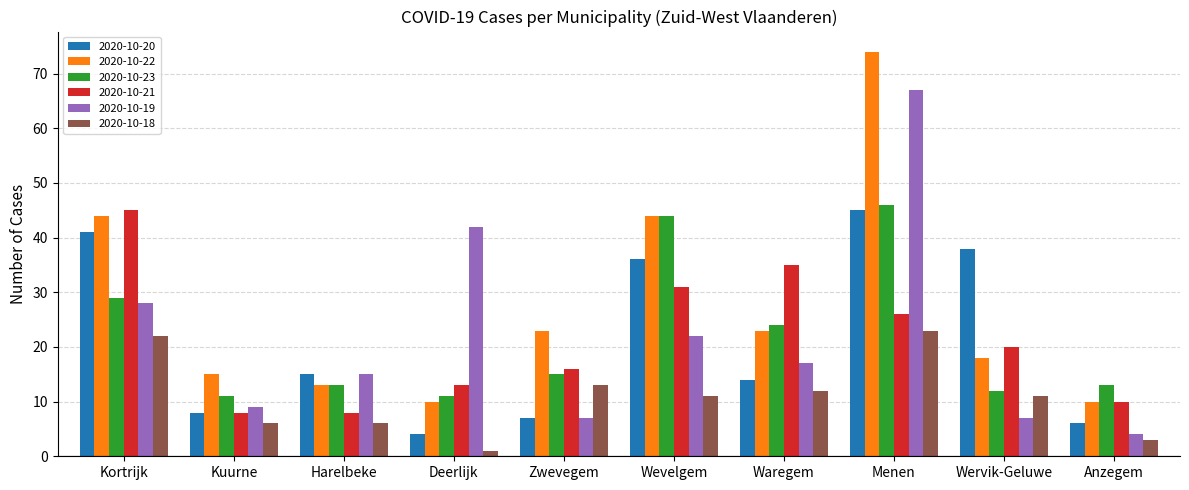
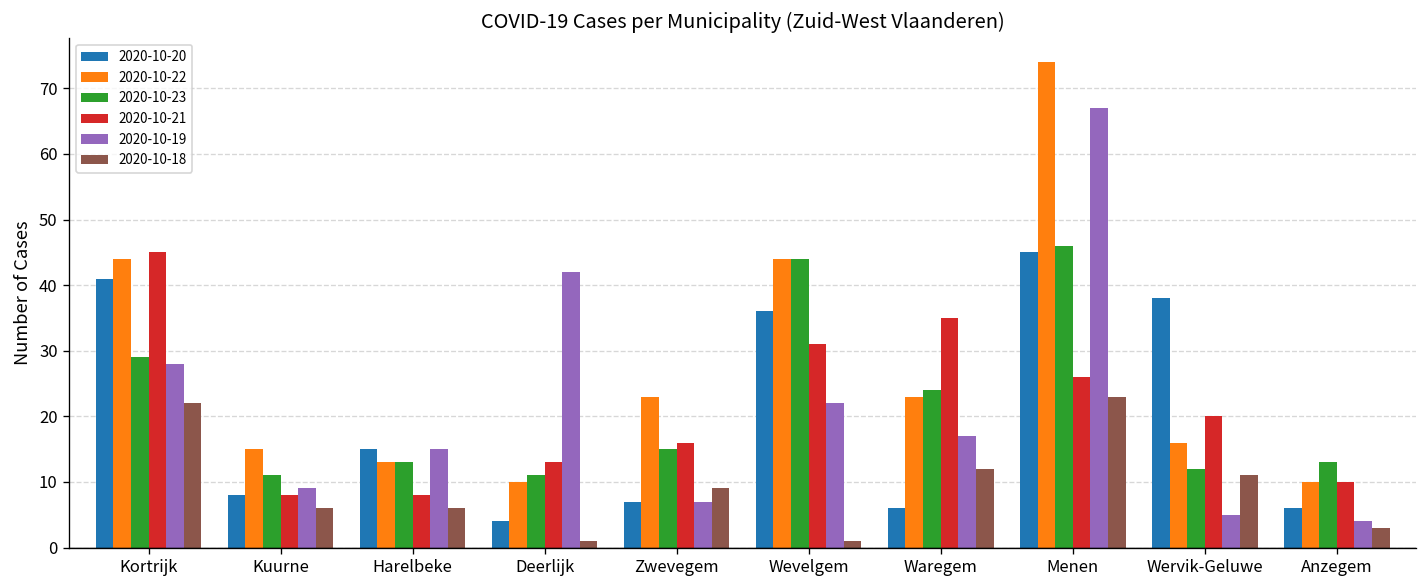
  {
    "2020-10-20": {
      "Kortrijk": 41,
      "Kuurne": 8,
      "Harelbeke": 15,
      "Deerlijk": 4,
      "Zwevegem": 7,
      "Wevelgem": 36,
-     "Waregem": 14,
+     "Waregem": 6,
      "Menen": 45,
      "Wervik-Geluwe": 38,
      "Anzegem": 6
    },
    "2020-10-22": {
      "Kortrijk": 44,
      "Kuurne": 15,
      "Harelbeke": 13,
      "Deerlijk": 10,
      "Zwevegem": 23,
      "Wevelgem": 44,
      "Waregem": 23,
      "Menen": 74,
-     "Wervik-Geluwe": 18,
+     "Wervik-Geluwe": 16,
      "Anzegem": 10
    },
    "2020-10-23": {
      "Kortrijk": 29,
      "Kuurne": 11,
      "Harelbeke": 13,
      "Deerlijk": 11,
      "Zwevegem": 15,
      "Wevelgem": 44,
      "Waregem": 24,
      "Menen": 46,
      "Wervik-Geluwe": 12,
      "Anzegem": 13
    },
    "2020-10-21": {
      "Kortrijk": 45,
      "Kuurne": 8,
      "Harelbeke": 8,
      "Deerlijk": 13,
      "Zwevegem": 16,
      "Wevelgem": 31,
      "Waregem": 35,
      "Menen": 26,
      "Wervik-Geluwe": 20,
      "Anzegem": 10
    },
    "2020-10-19": {
      "Kortrijk": 28,
      "Kuurne": 9,
      "Harelbeke": 15,
      "Deerlijk": 42,
      "Zwevegem": 7,
      "Wevelgem": 22,
      "Waregem": 17,
      "Menen": 67,
-     "Wervik-Geluwe": 7,
+     "Wervik-Geluwe": 5,
      "Anzegem": 4
    },
    "2020-10-18": {
      "Kortrijk": 22,
      "Kuurne": 6,
      "Harelbeke": 6,
      "Deerlijk": 1,
-     "Zwevegem": 13,
-     "Wevelgem": 11,
+     "Zwevegem": 9,
+     "Wevelgem": 1,
      "Waregem": 12,
      "Menen": 23,
      "Wervik-Geluwe": 11,
      "Anzegem": 3
    }
  }
